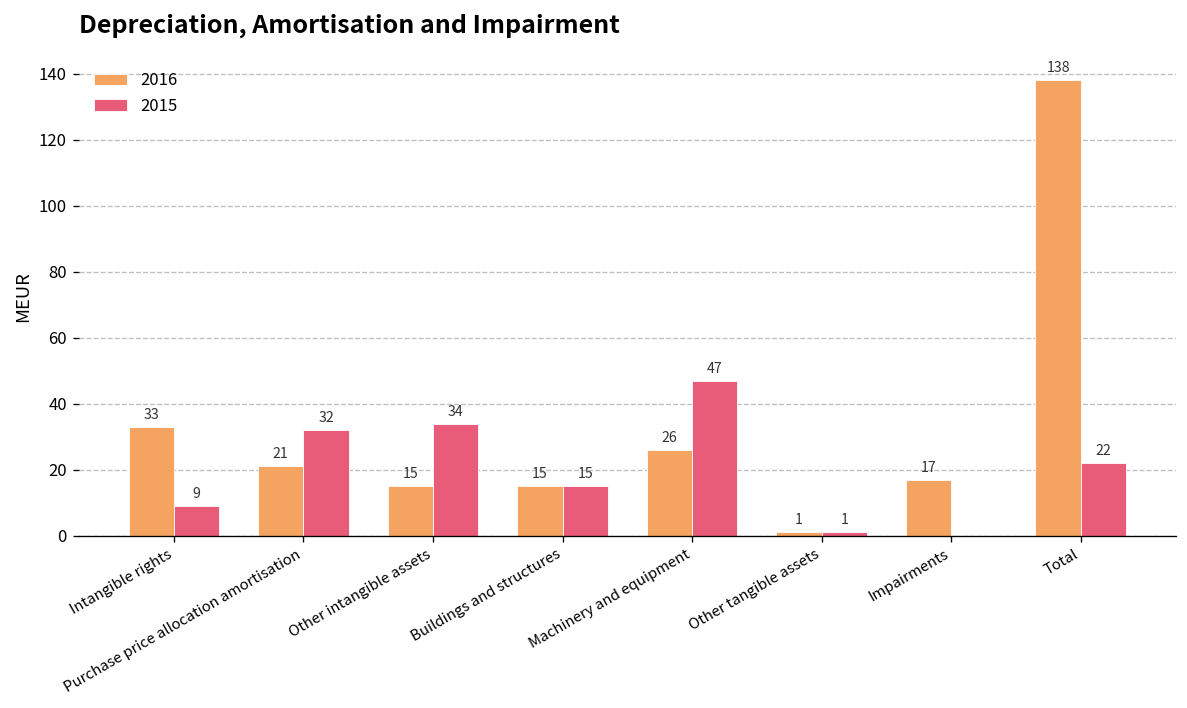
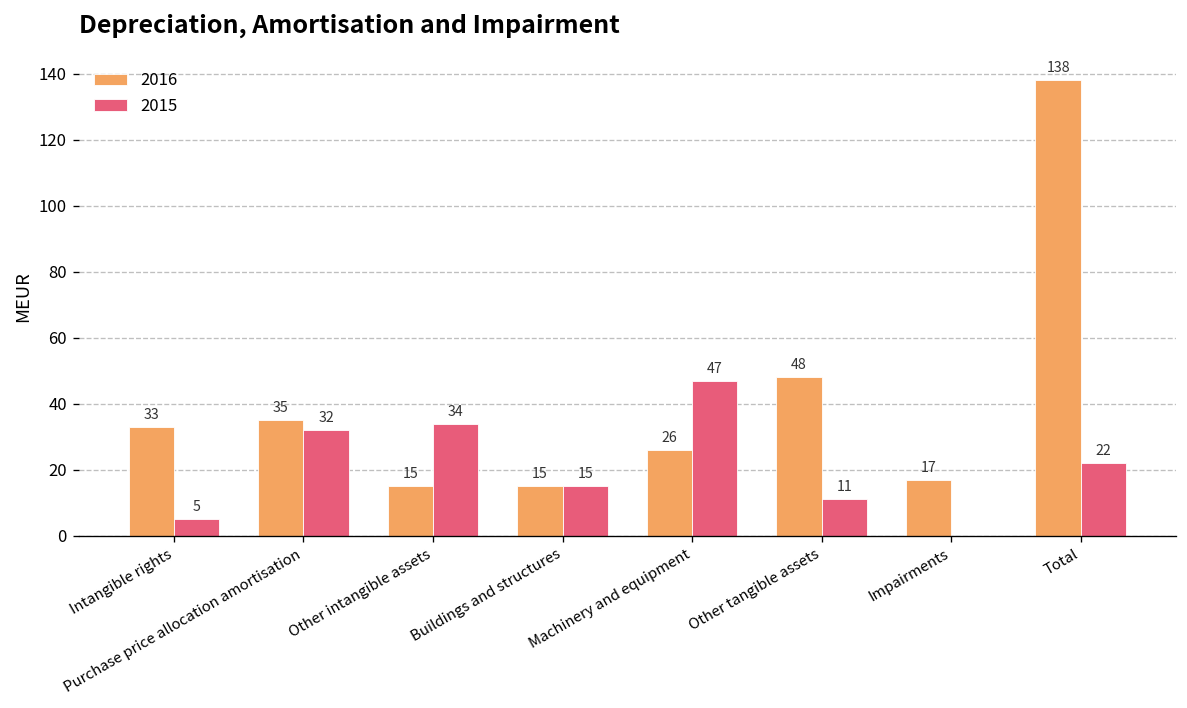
  {
    "2016": {
      "Intangible rights": 33,
-     "Purchase price allocation amortisation": 21,
+     "Purchase price allocation amortisation": 35,
      "Other intangible assets": 15,
      "Buildings and structures": 15,
      "Machinery and equipment": 26,
-     "Other tangible assets": 1,
+     "Other tangible assets": 48,
      "Impairments": 17,
      "Total": 138
    },
    "2015": {
-     "Intangible rights": 9,
+     "Intangible rights": 5,
      "Purchase price allocation amortisation": 32,
      "Other intangible assets": 34,
      "Buildings and structures": 15,
      "Machinery and equipment": 47,
-     "Other tangible assets": 1,
+     "Other tangible assets": 11,
      "Total": 22
    }
  }
